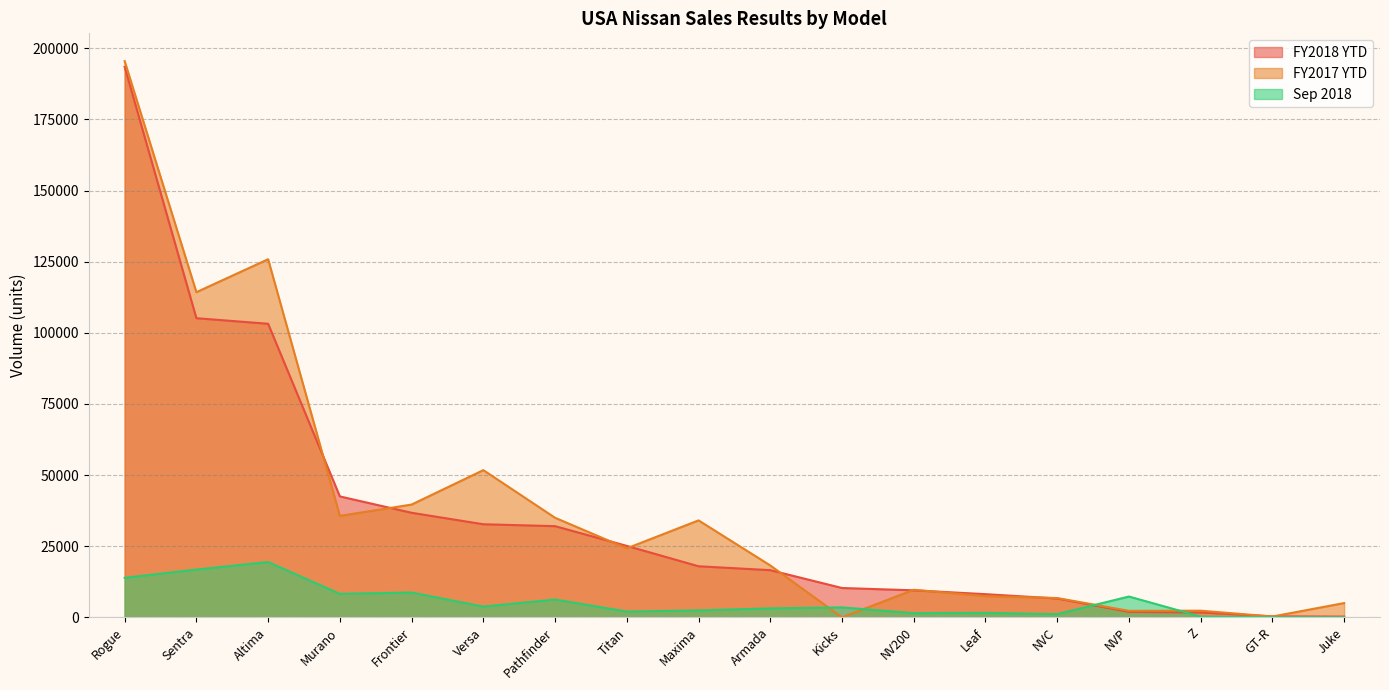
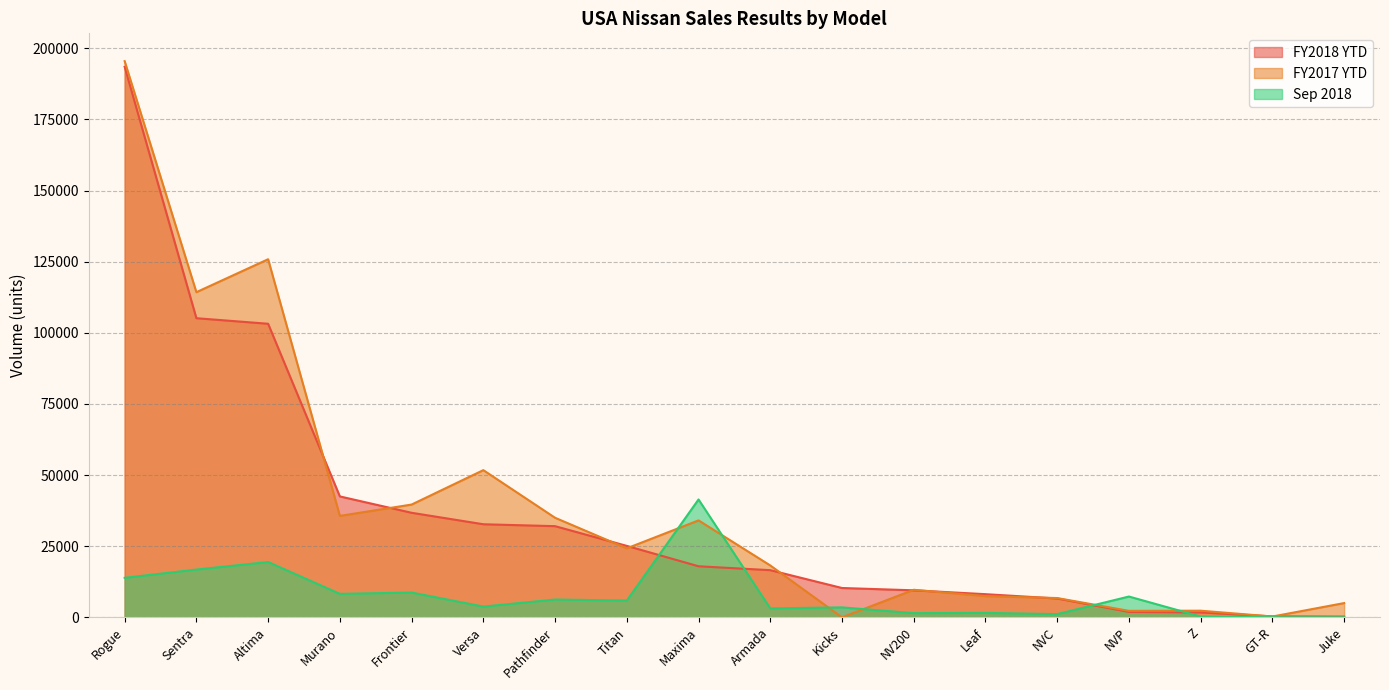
  {
    "Sep 2018": {
      "Rogue": 14000,
      "Sentra": 17000,
      "Altima": 19000,
      "Murano": 8000,
      "Frontier": 9000,
      "Versa": 4000,
      "Pathfinder": 6000,
-     "Titan": 2000,
-     "Maxima": 2000,
+     "Titan": 6000,
+     "Maxima": 41000,
      "Armada": 3000,
      "Kicks": 3000,
      "NV200": 1000,
      "Leaf": 2000,
      "NVC": 1000,
      "NVP": 7000,
      "Z": 0
    }
  }
